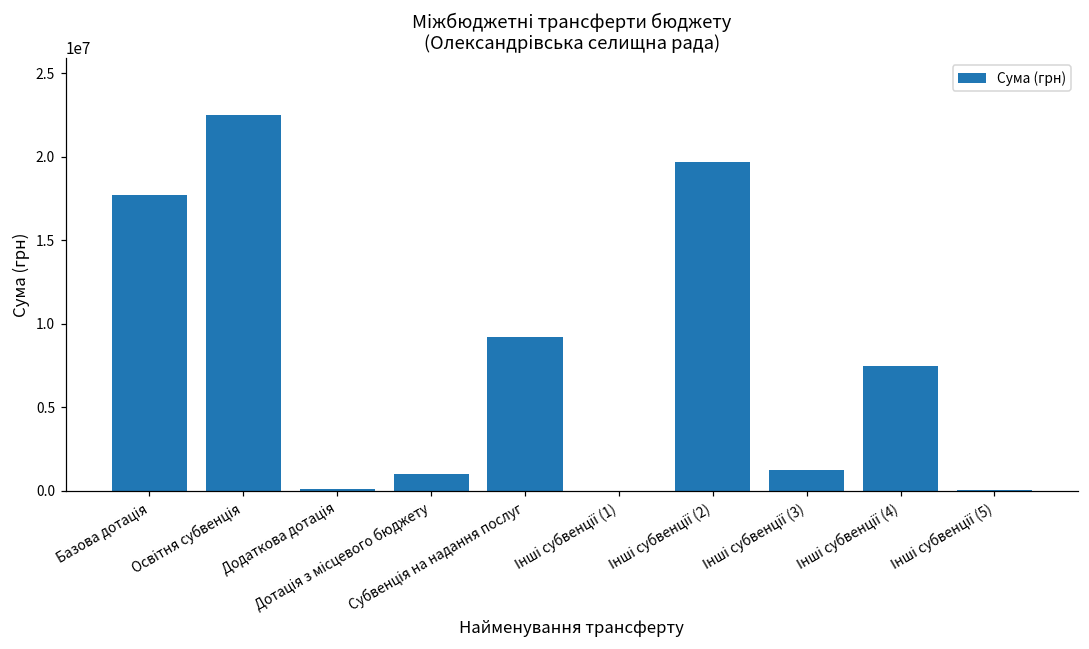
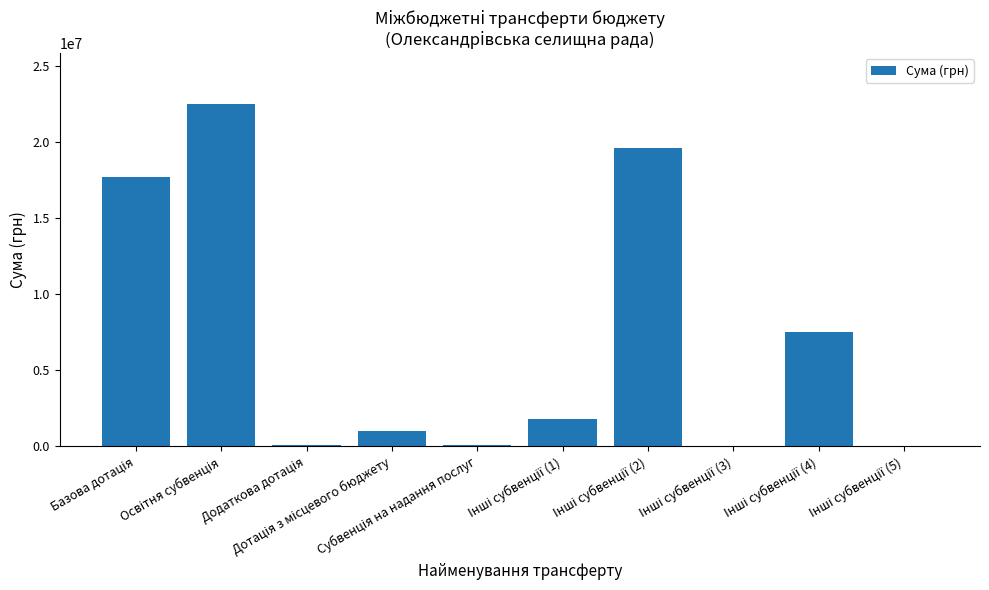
  {
    "Базова дотація": 17700000,
    "Освітня субвенція": 22500000,
    "Дотація з місцевого бюджету": 1000000,
-   "Субвенція на надання послуг": 9200000,
-   "Інші субвенції (1)": 0,
+   "Субвенція на надання послуг": 100000,
+   "Інші субвенції (1)": 1800000,
    "Інші субвенції (2)": 19700000,
-   "Інші субвенції (3)": 1200000,
+   "Інші субвенції (3)": 0,
    "Інші субвенції (4)": 7500000
  }
